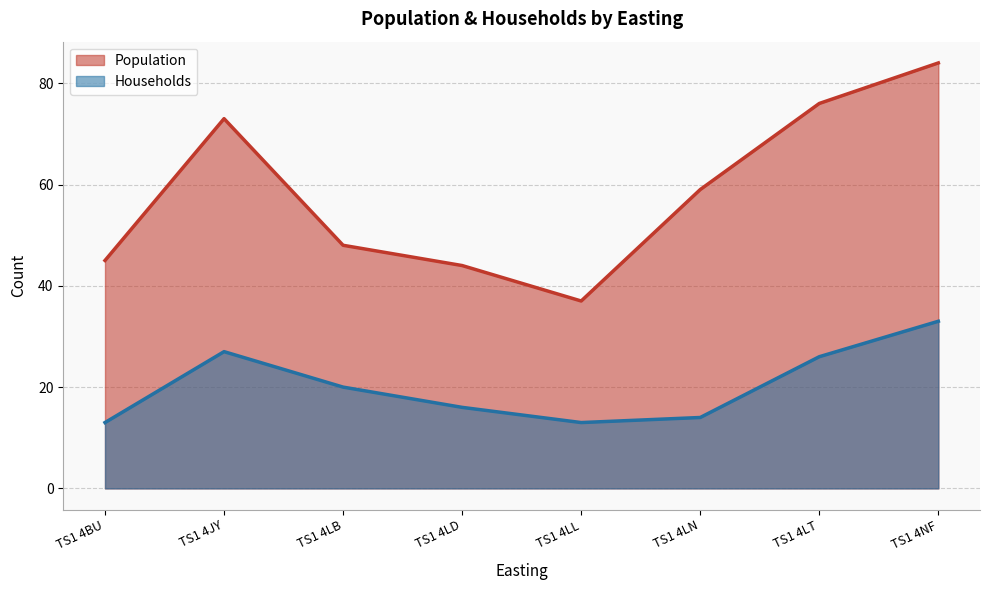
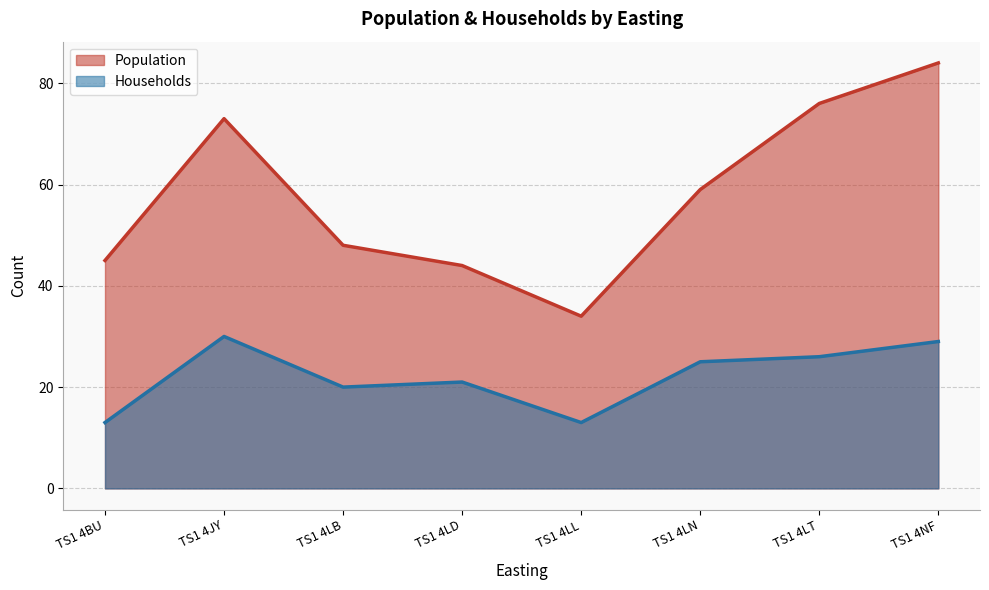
  {
    "Population": {
      "TS1 4BU": 45,
      "TS1 4JY": 73,
      "TS1 4LB": 48,
      "TS1 4LD": 44,
-     "TS1 4LL": 37,
+     "TS1 4LL": 34,
      "TS1 4LN": 59,
      "TS1 4LT": 76,
      "TS1 4NF": 84
    },
    "Households": {
      "TS1 4BU": 13,
-     "TS1 4JY": 27,
+     "TS1 4JY": 30,
      "TS1 4LB": 20,
-     "TS1 4LD": 16,
+     "TS1 4LD": 21,
      "TS1 4LL": 13,
-     "TS1 4LN": 14,
+     "TS1 4LN": 25,
      "TS1 4LT": 26,
-     "TS1 4NF": 33
+     "TS1 4NF": 29
    }
  }
